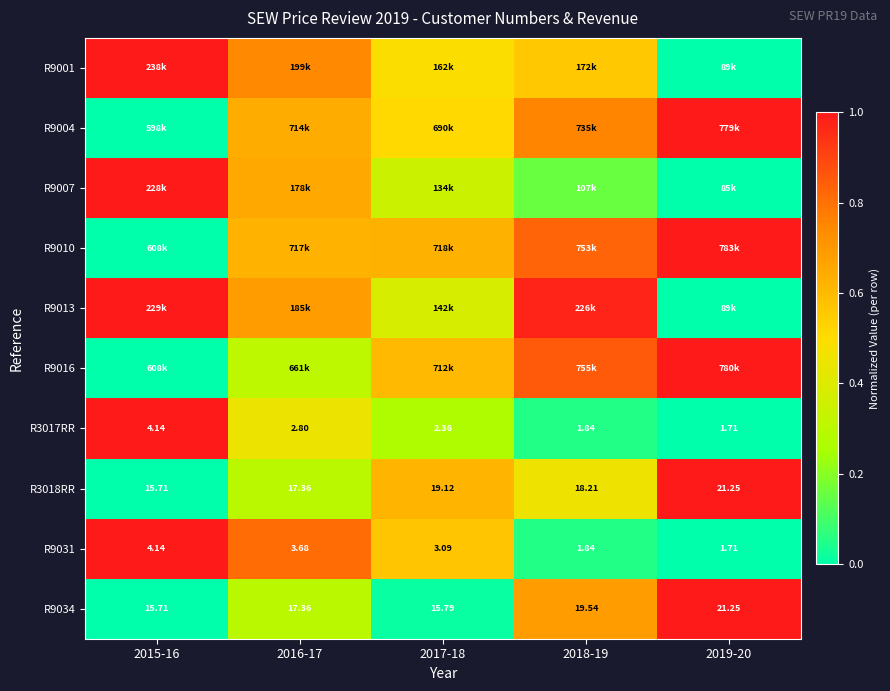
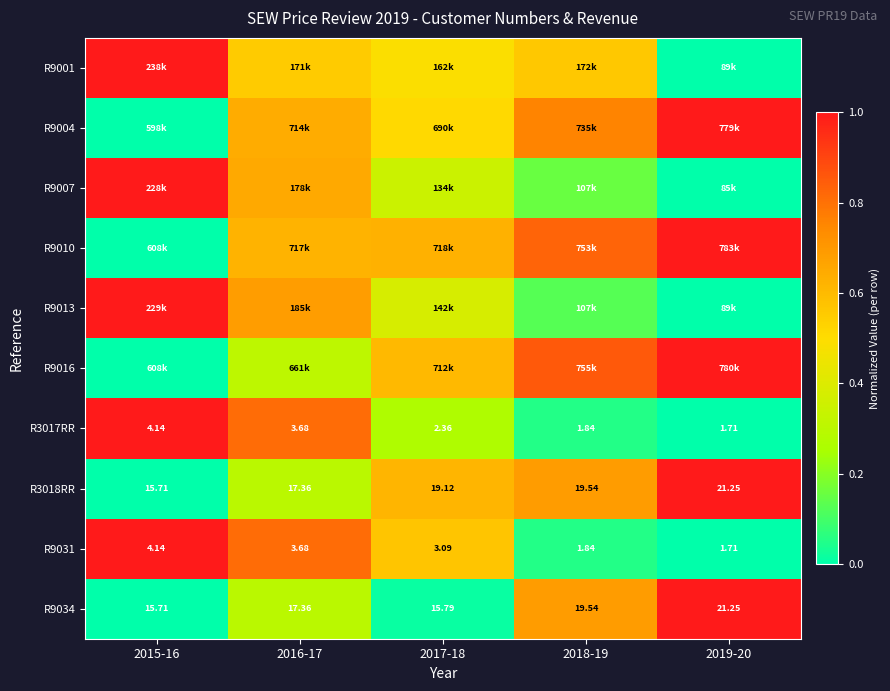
  {
    "R9001": {
      "2015-16": "238k",
-     "2016-17": "199k",
+     "2016-17": "171k",
      "2017-18": "162k",
      "2018-19": "172k",
      "2019-20": "89k"
    },
    "R9004": {
      "2015-16": "598k",
      "2016-17": "714k",
      "2017-18": "690k",
      "2018-19": "735k",
      "2019-20": "779k"
    },
    "R9007": {
      "2015-16": "228k",
      "2016-17": "178k",
      "2017-18": "134k",
      "2018-19": "107k",
      "2019-20": "85k"
    },
    "R9010": {
      "2015-16": "608k",
      "2016-17": "717k",
      "2017-18": "718k",
      "2018-19": "753k",
      "2019-20": "783k"
    },
    "R9013": {
      "2015-16": "229k",
      "2016-17": "185k",
      "2017-18": "142k",
-     "2018-19": "226k",
+     "2018-19": "107k",
      "2019-20": "89k"
    },
    "R9016": {
      "2015-16": "608k",
      "2016-17": "661k",
      "2017-18": "712k",
      "2018-19": "755k",
      "2019-20": "780k"
    },
    "R3017RR": {
      "2015-16": "4.14",
-     "2016-17": "2.80",
+     "2016-17": "3.68",
      "2017-18": "2.36",
      "2018-19": "1.84",
      "2019-20": "1.71"
    },
    "R3018RR": {
      "2015-16": "15.71",
      "2016-17": "17.36",
      "2017-18": "19.12",
-     "2018-19": "18.21",
+     "2018-19": "19.54",
      "2019-20": "21.25"
    },
    "R9031": {
      "2015-16": "4.14",
      "2016-17": "3.68",
      "2017-18": "3.09",
      "2018-19": "1.84",
      "2019-20": "1.71"
    },
    "R9034": {
      "2015-16": "15.71",
      "2016-17": "17.36",
      "2017-18": "15.79",
      "2018-19": "19.54",
      "2019-20": "21.25"
    }
  }
